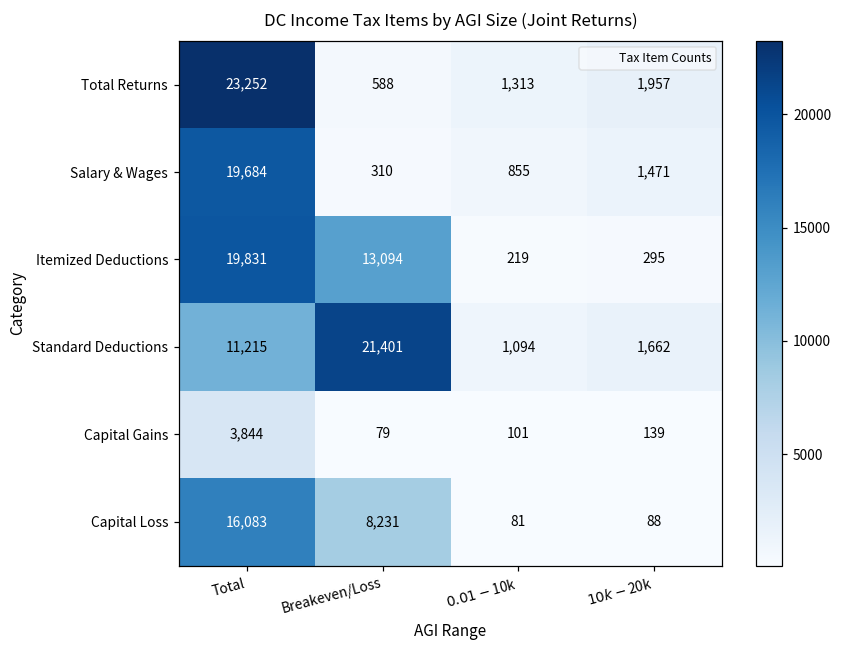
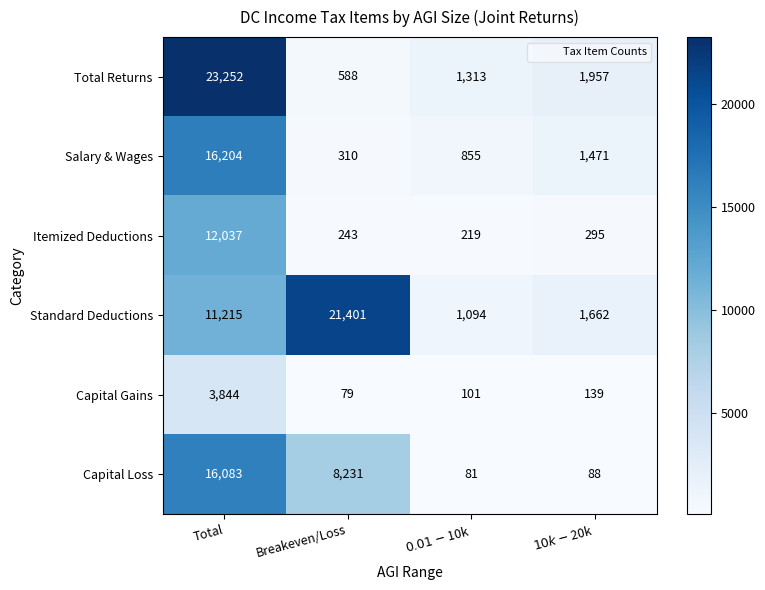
  {
    "Total Returns": {
      "Total": "23,252",
      "Breakeven/Loss": "588"
    },
    "Salary & Wages": {
-     "Total": "19,684",
+     "Total": "16,204",
      "Breakeven/Loss": "310"
    },
    "Itemized Deductions": {
-     "Total": "19,831",
-     "Breakeven/Loss": "13,094"
+     "Total": "12,037",
+     "Breakeven/Loss": "243"
    },
    "Standard Deductions": {
      "Total": "11,215",
      "Breakeven/Loss": "21,401"
    },
    "Capital Gains": {
      "Total": "3,844",
      "Breakeven/Loss": "79"
    },
    "Capital Loss": {
      "Total": "16,083",
      "Breakeven/Loss": "8,231"
    }
  }
